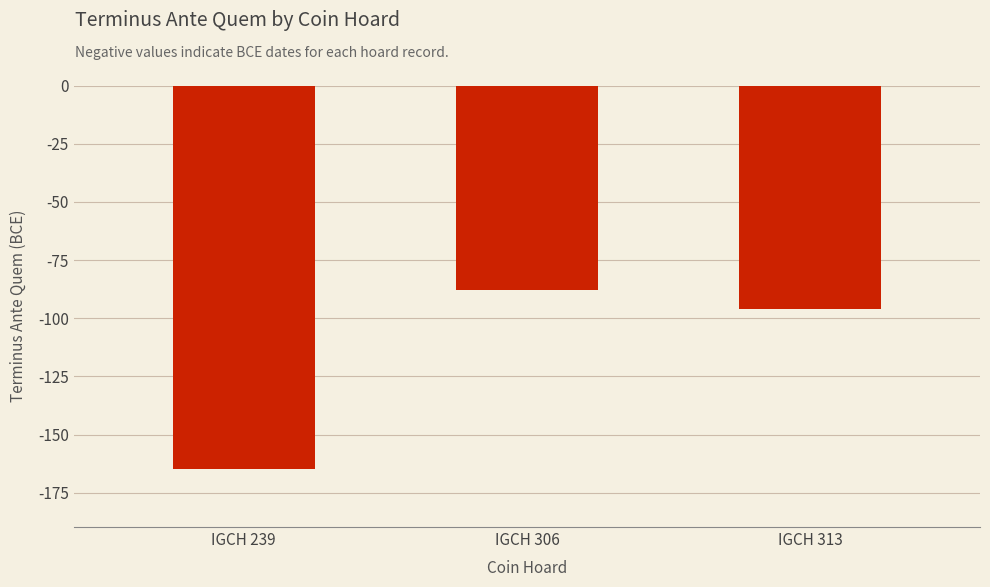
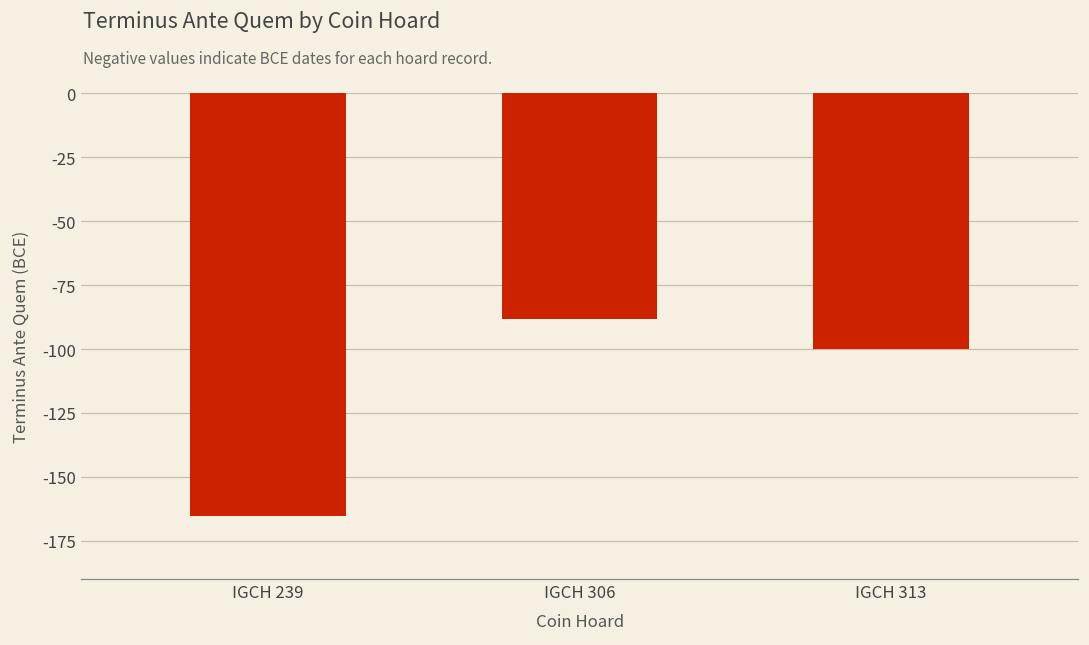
  {
    "IGCH 239": -165,
    "IGCH 306": -88,
-   "IGCH 313": -96
+   "IGCH 313": -100
  }
